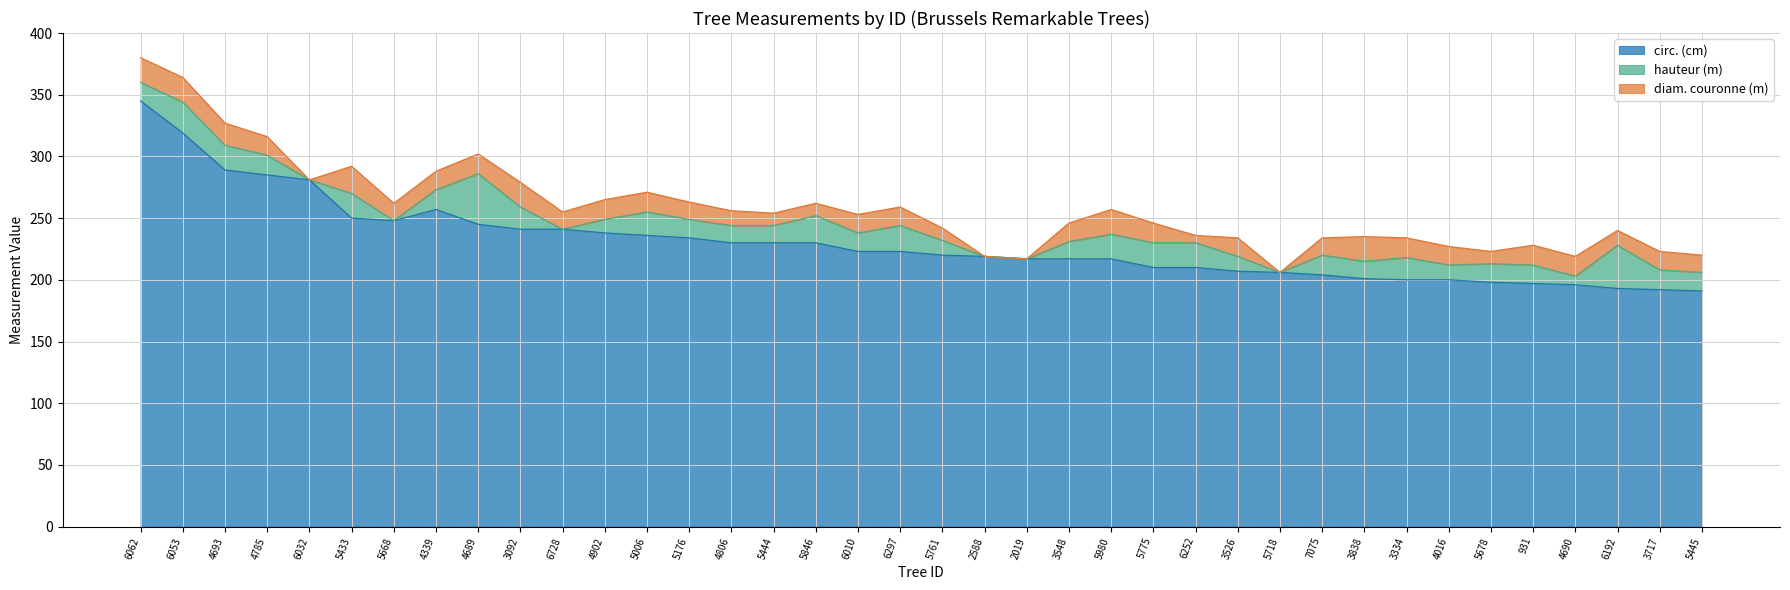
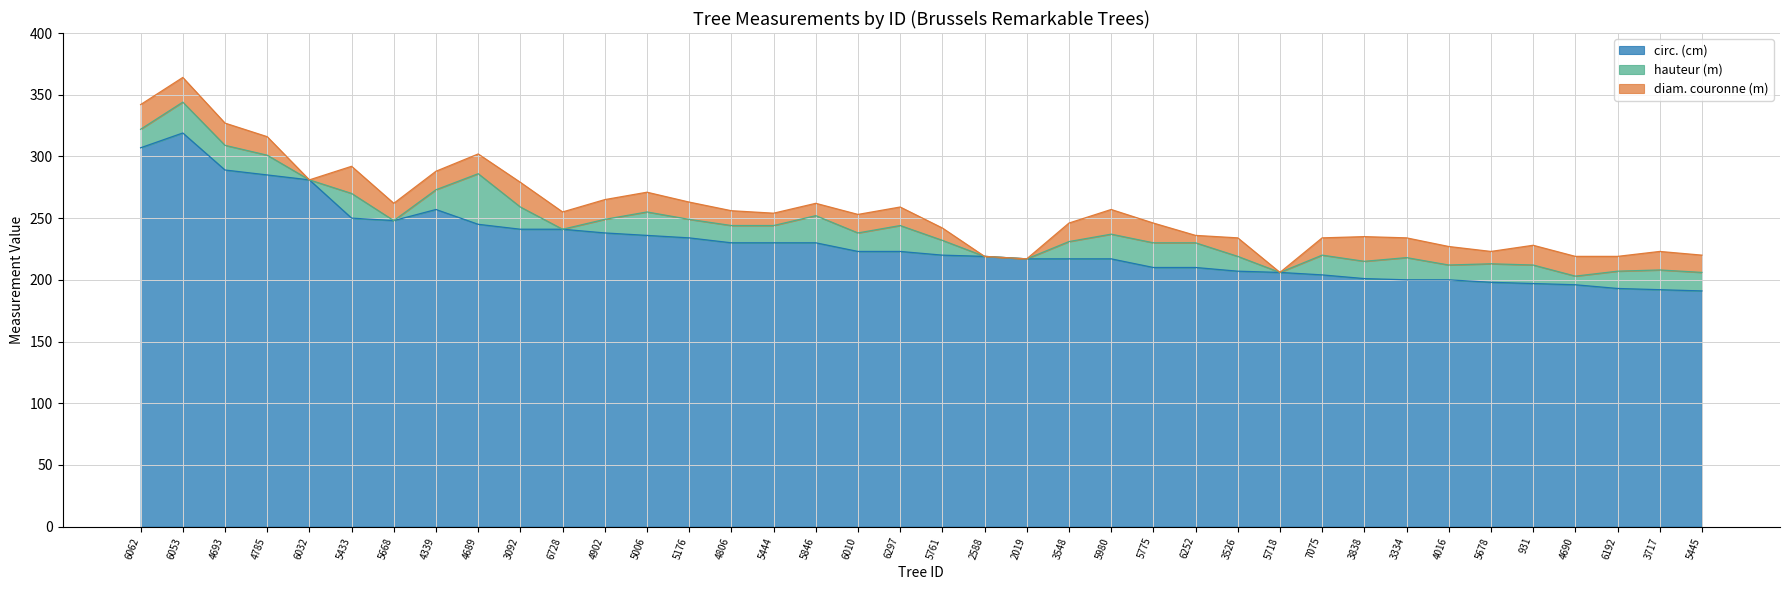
  {
    "circ. (cm)": {
-     "6062": 345,
+     "6062": 307,
      "6053": 319,
      "4693": 289,
      "4785": 285,
      "5433": 250,
      "4339": 257,
      "4689": 245,
      "3092": 241,
      "4902": 238,
      "5006": 236,
      "5176": 234,
      "4806": 230,
      "5444": 230,
      "5846": 230,
      "6010": 223,
      "6297": 223,
      "5761": 220,
      "3548": 217,
      "5980": 217,
      "5775": 210,
      "6252": 210,
      "3526": 207,
      "7075": 204,
      "3838": 201,
      "3334": 200,
      "4016": 200,
      "5678": 198,
      "931": 197,
      "4690": 196,
      "6192": 193,
      "3717": 192,
      "5445": 191
    },
    "hauteur (m)": {
      "6062": 15,
      "6053": 25,
      "4693": 20,
      "4785": 16,
      "5433": 20,
      "4339": 16,
      "4689": 41,
      "3092": 18,
      "4902": 11,
      "5006": 19,
      "5176": 15,
      "4806": 14,
      "5444": 14,
      "5846": 22,
      "6010": 15,
      "6297": 21,
      "5761": 12,
      "3548": 14,
      "5980": 20,
      "5775": 20,
      "6252": 20,
      "3526": 12,
      "7075": 16,
      "3838": 14,
      "3334": 18,
      "4016": 12,
      "5678": 15,
      "931": 15,
      "4690": 7,
-     "6192": 35,
+     "6192": 14,
      "3717": 16,
      "5445": 15
    },
    "diam. couronne (m)": {
      "6062": 20,
      "6053": 20,
      "4693": 18,
      "4785": 15,
      "5433": 22,
      "5668": 14,
      "4339": 15,
      "4689": 16,
      "3092": 20,
      "6728": 14,
      "4902": 16,
      "5006": 16,
      "5176": 14,
      "4806": 12,
      "5444": 10,
      "5846": 10,
      "6010": 15,
      "6297": 15,
      "5761": 10,
      "3548": 15,
      "5980": 20,
      "5775": 16,
      "6252": 6,
      "3526": 15,
      "7075": 14,
      "3838": 20,
      "3334": 16,
      "4016": 15,
      "5678": 10,
      "931": 16,
      "4690": 16,
      "6192": 12,
      "3717": 15,
      "5445": 14
    }
  }
